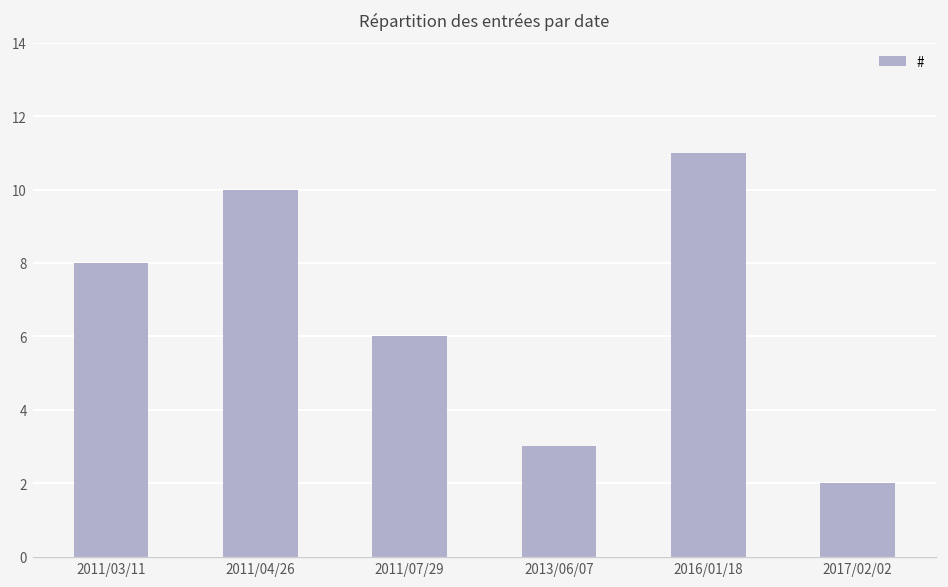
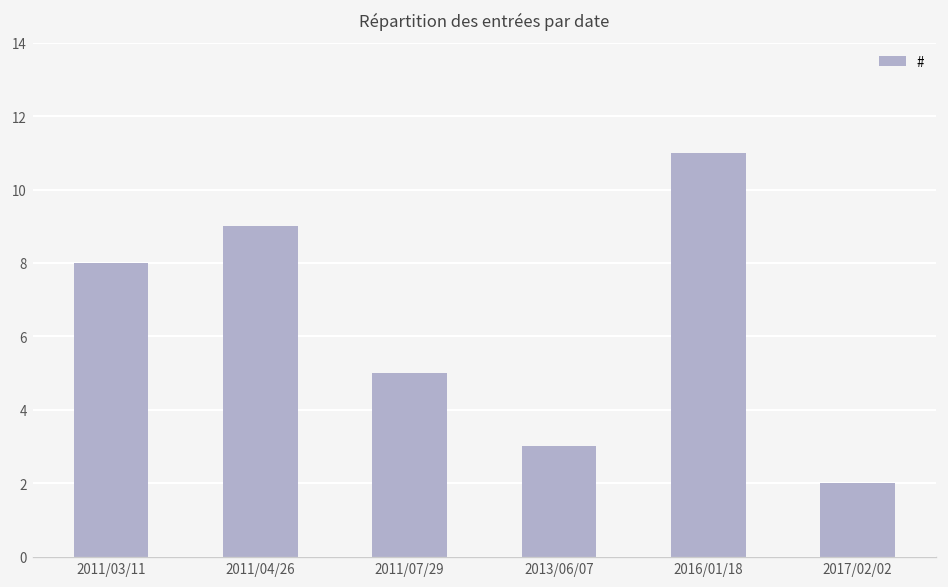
  {
    "2011/03/11": 8,
-   "2011/04/26": 10,
-   "2011/07/29": 6,
+   "2011/04/26": 9,
+   "2011/07/29": 5,
    "2013/06/07": 3,
    "2016/01/18": 11,
    "2017/02/02": 2
  }
